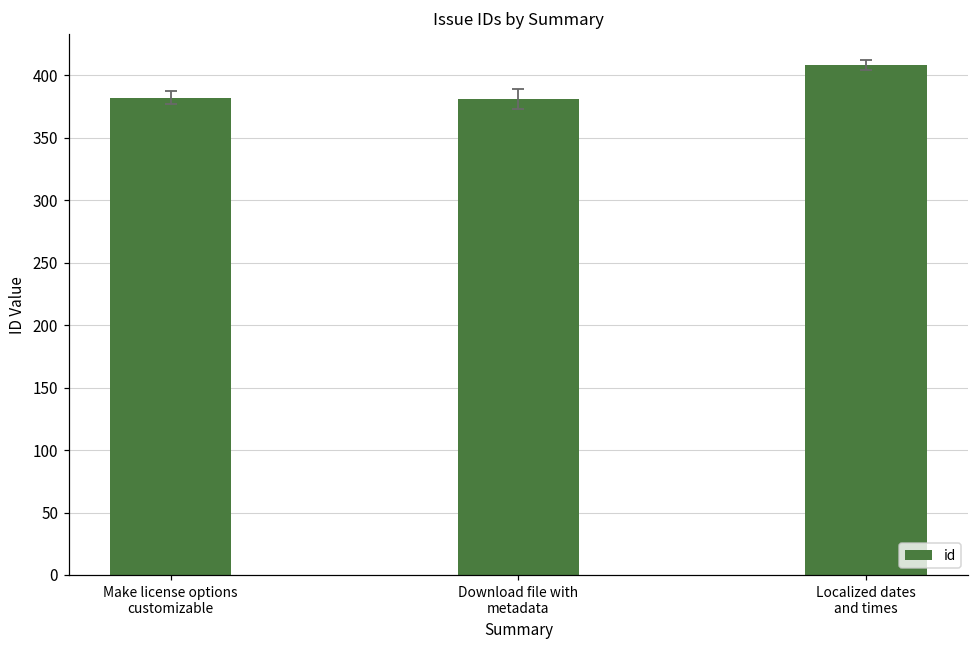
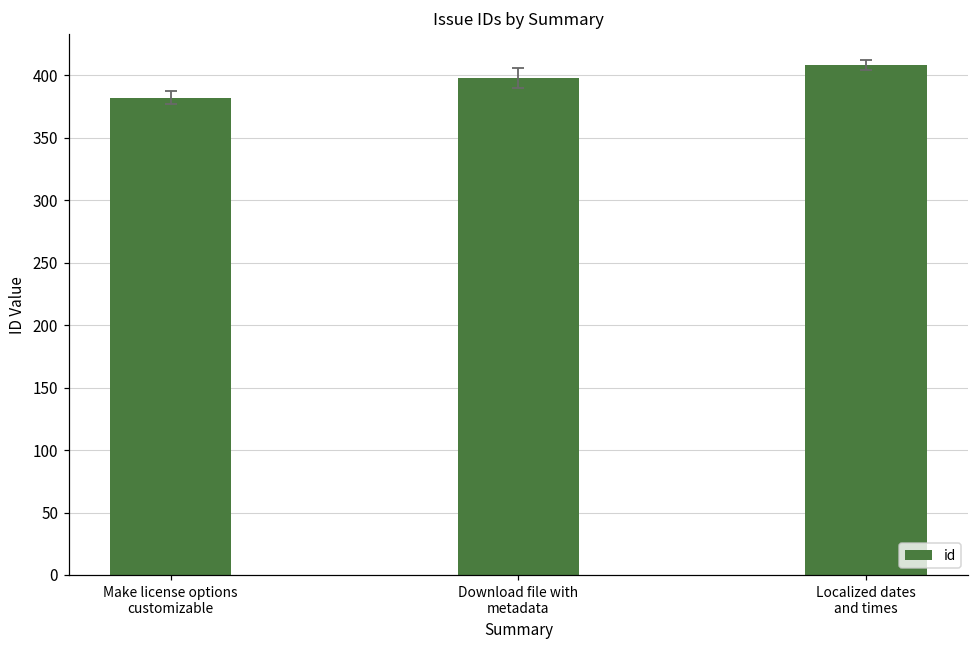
  {
    "id": {
      "Make license options customizable": 382,
-     "Download file with metadata": 381,
+     "Download file with metadata": 398,
      "Localized dates and times": 408
    }
  }
